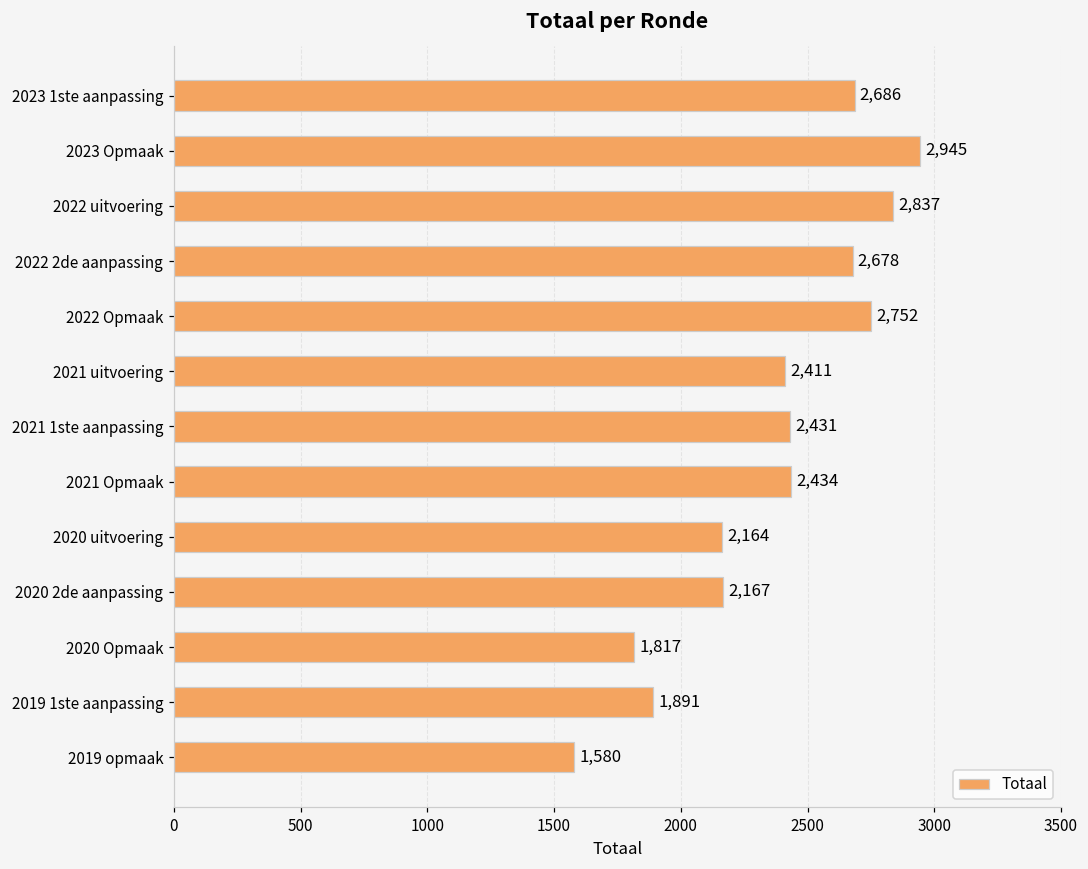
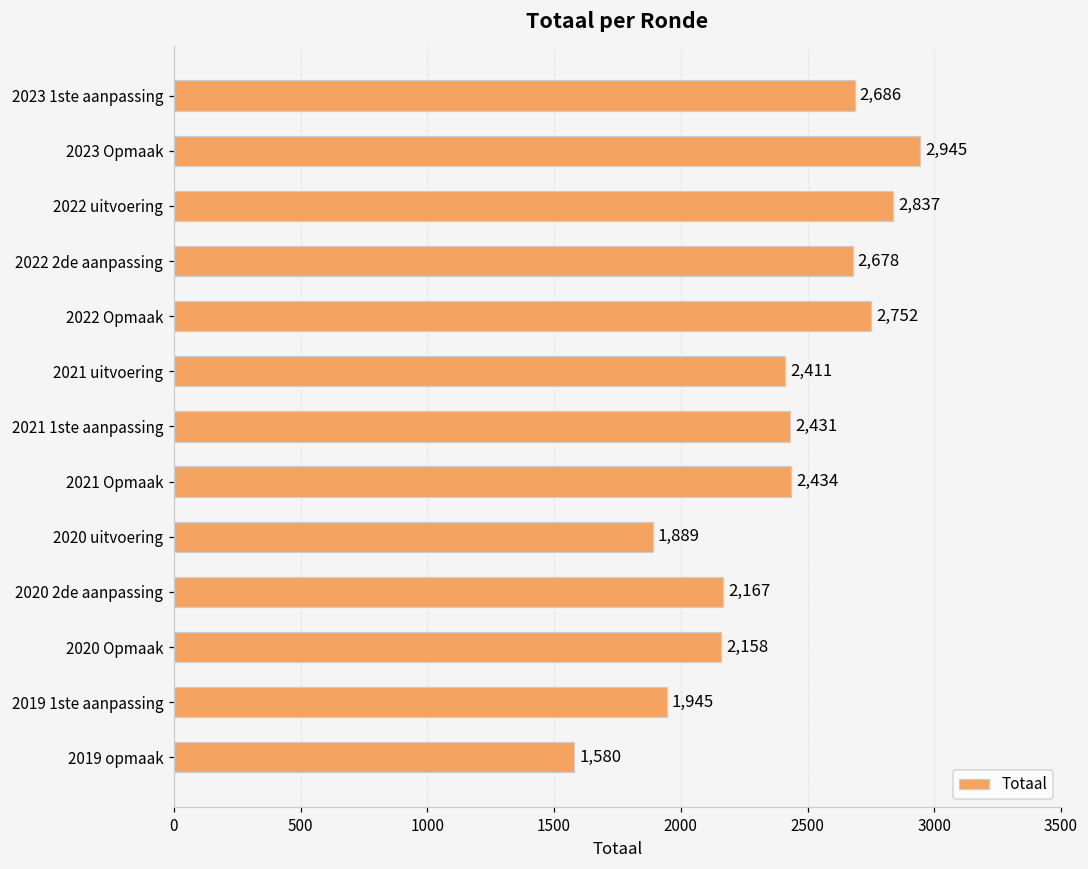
  {
    "2023 1ste aanpassing": "2,686",
    "2023 Opmaak": "2,945",
    "2022 uitvoering": "2,837",
    "2022 2de aanpassing": "2,678",
    "2022 Opmaak": "2,752",
    "2021 uitvoering": "2,411",
    "2021 1ste aanpassing": "2,431",
    "2021 Opmaak": "2,434",
-   "2020 uitvoering": "2,164",
+   "2020 uitvoering": "1,889",
    "2020 2de aanpassing": "2,167",
-   "2020 Opmaak": "1,817",
-   "2019 1ste aanpassing": "1,891",
+   "2020 Opmaak": "2,158",
+   "2019 1ste aanpassing": "1,945",
    "2019 opmaak": "1,580"
  }
